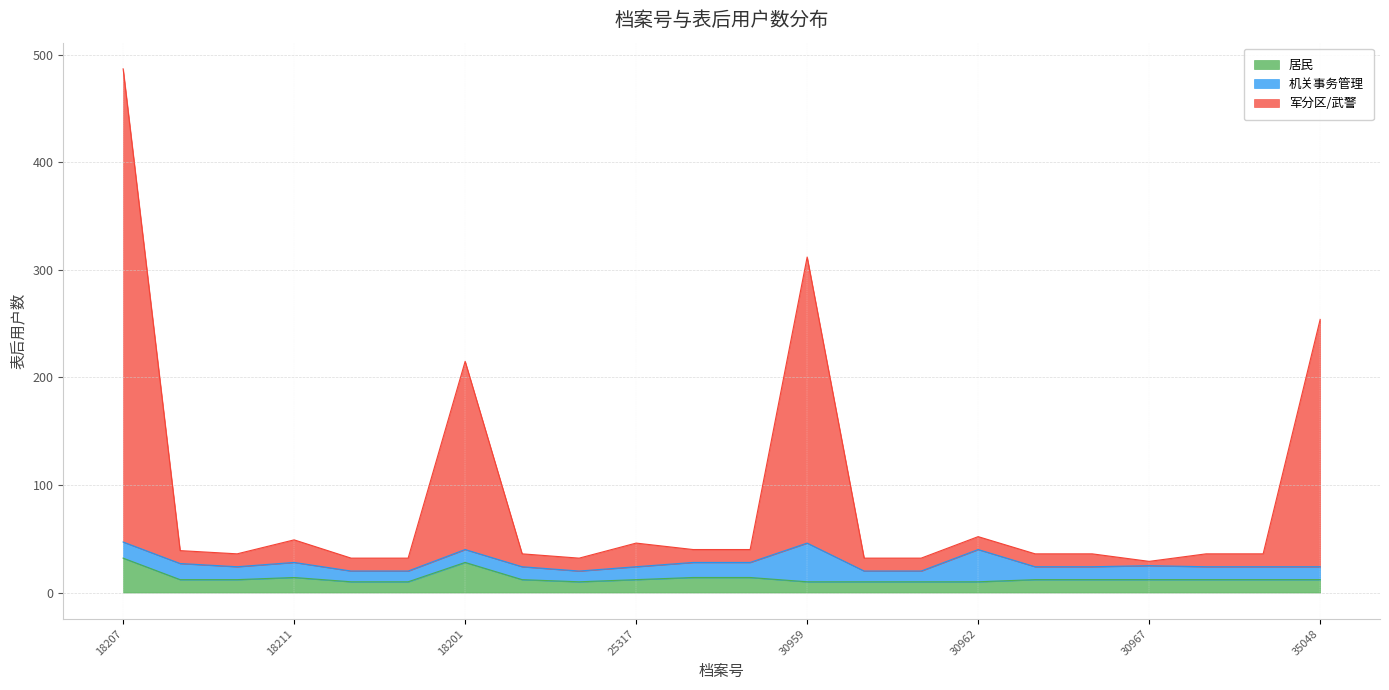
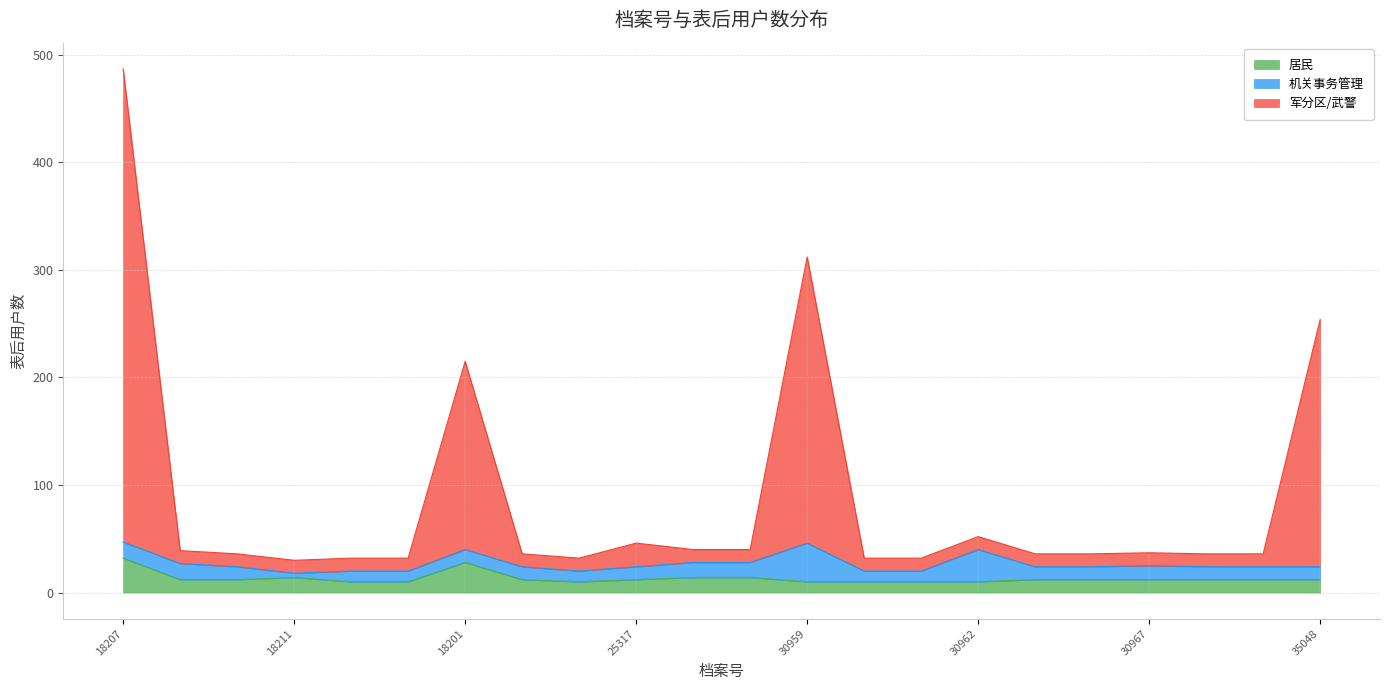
  {
    "居民": {
      "18207": 32,
      "18211": 14,
      "18201": 28,
      "25317": 12,
      "30959": 10,
      "30962": 10,
      "30967": 12,
      "35048": 12
    },
    "机关事务管理": {
      "18207": 15,
-     "18211": 14,
+     "18211": 4,
      "18201": 12,
      "25317": 12,
      "30959": 36,
      "30962": 30,
      "30967": 13,
      "35048": 12
    },
    "军分区/武警": {
      "18207": 440,
-     "18211": 21,
+     "18211": 12,
      "18201": 175,
      "25317": 22,
      "30959": 266,
      "30962": 12,
-     "30967": 4,
+     "30967": 12,
      "35048": 230
    }
  }
